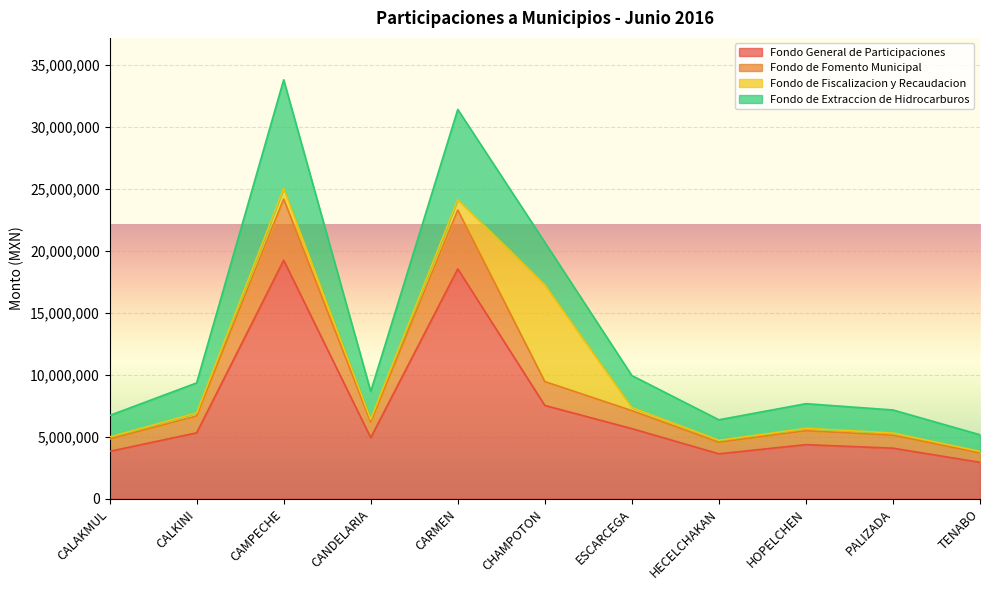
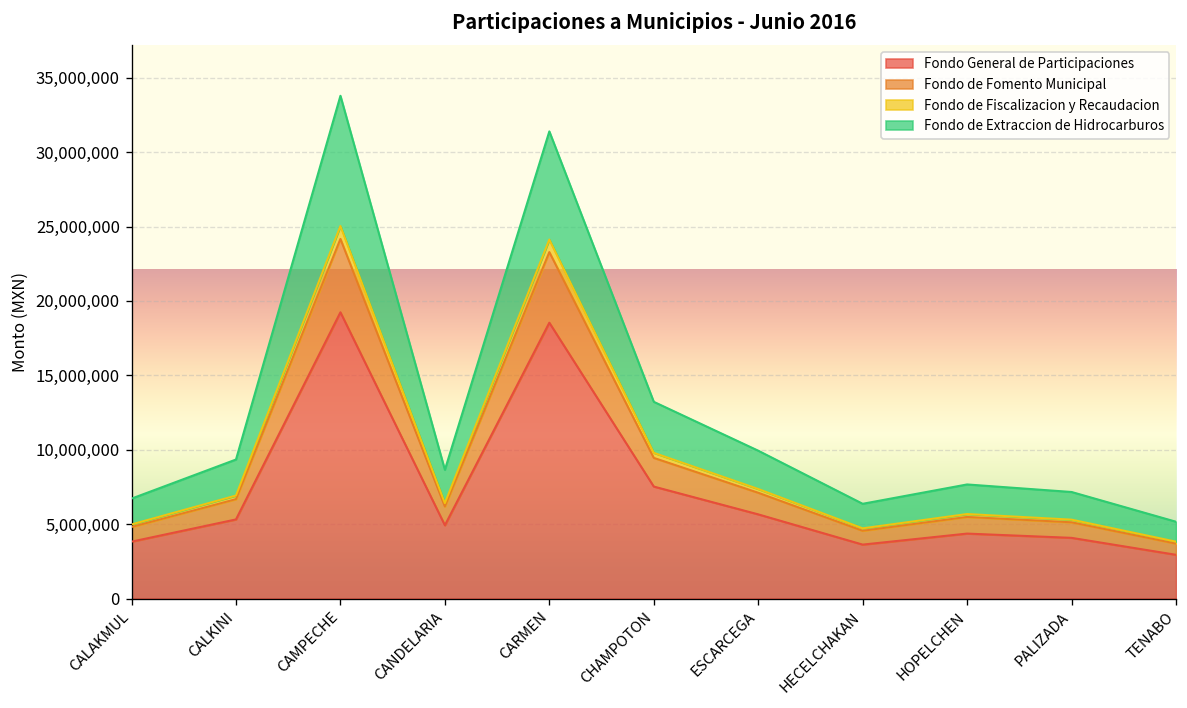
  {
    "Fondo de Fiscalizacion y Recaudacion": {
      "CALKINI": "200,000",
      "CAMPECHE": "900,000",
      "CANDELARIA": "200,000",
      "CARMEN": "800,000",
-     "CHAMPOTON": "7,800,000",
+     "CHAMPOTON": "300,000",
      "ESCARCEGA": "300,000"
    },
    "Fondo de Extraccion de Hidrocarburos": {
      "CALAKMUL": "1,700,000",
      "CALKINI": "2,400,000",
      "CAMPECHE": "8,800,000",
      "CANDELARIA": "2,200,000",
      "CARMEN": "7,300,000",
      "CHAMPOTON": "3,400,000",
      "ESCARCEGA": "2,600,000",
      "HECELCHAKAN": "1,700,000",
      "HOPELCHEN": "2,000,000",
      "PALIZADA": "1,900,000",
      "TENABO": "1,300,000"
    }
  }
